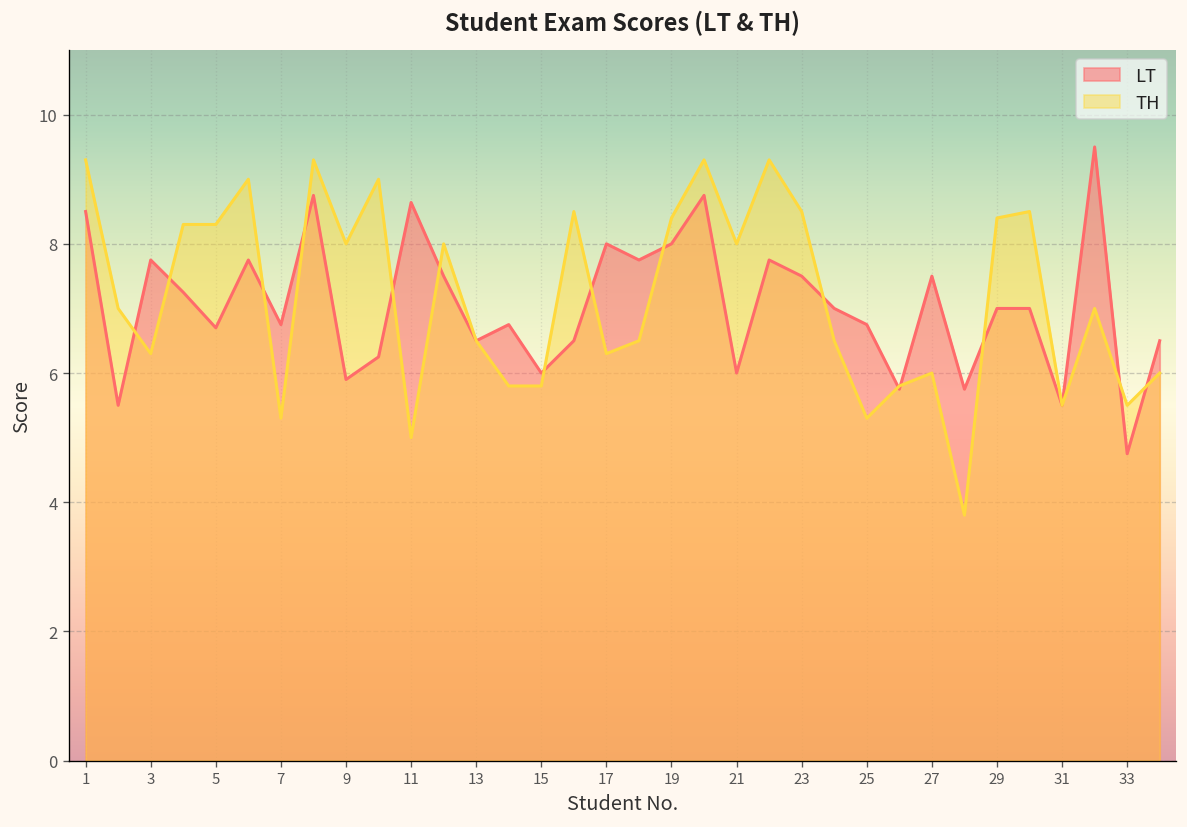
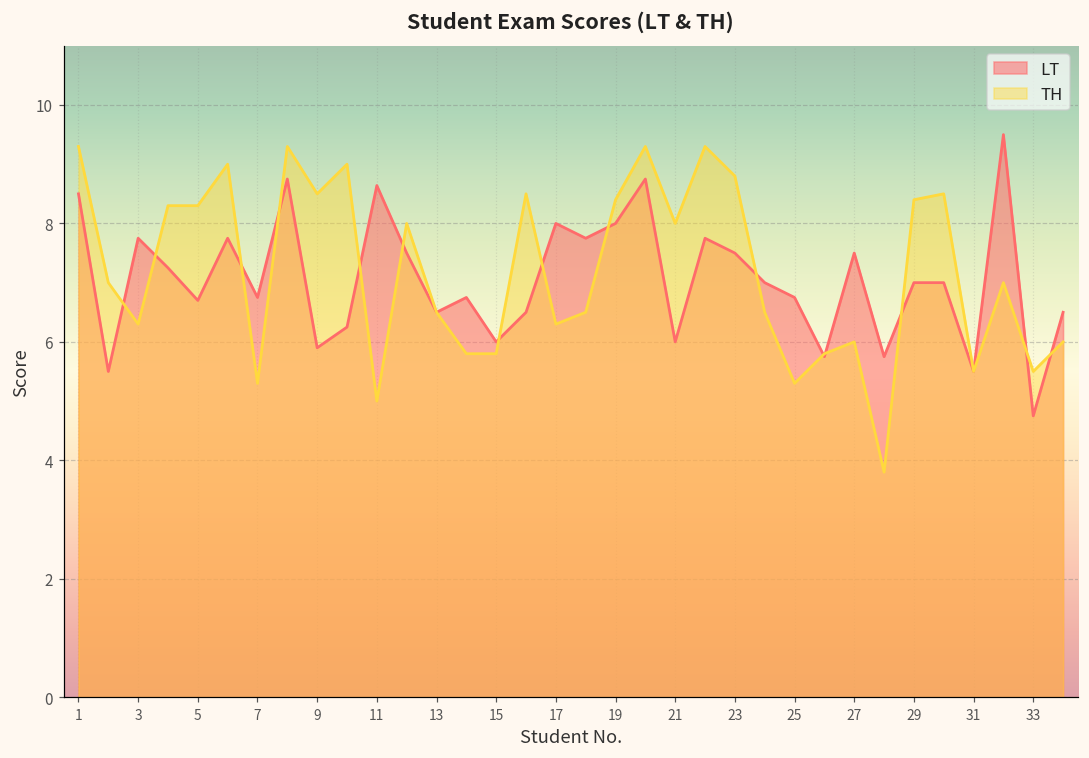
  {
    "LT": {
      "1": 8.5,
      "3": 7.8,
      "5": 6.7,
      "7": 6.8,
      "9": 5.9,
      "11": 8.6,
      "15": 6.0,
      "17": 8.0,
      "19": 8.0,
      "21": 6.0,
      "23": 7.5,
      "25": 6.8,
      "27": 7.5,
      "29": 7.0,
      "33": 4.8
    },
    "TH": {
      "1": 9.3,
      "3": 6.3,
      "5": 8.3,
      "7": 5.3,
-     "9": 8.0,
+     "9": 8.5,
      "11": 5.0,
      "15": 5.8,
      "17": 6.3,
      "19": 8.4,
      "21": 8.0,
-     "23": 8.5,
+     "23": 8.8,
      "25": 5.3,
      "27": 6.0,
      "29": 8.4,
      "33": 5.5
    }
  }
